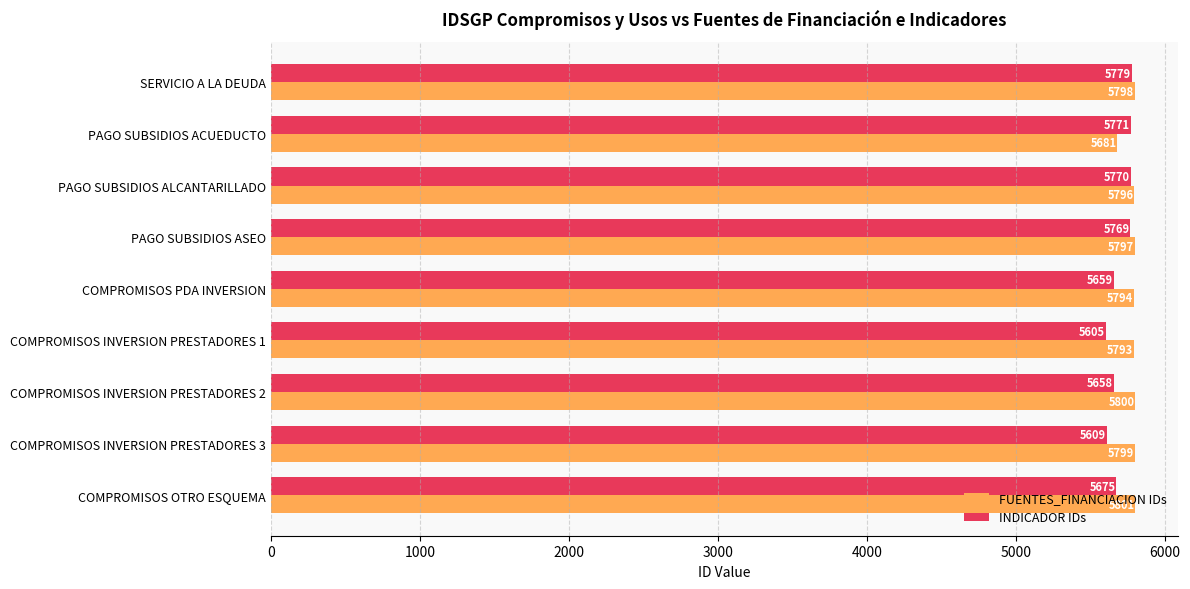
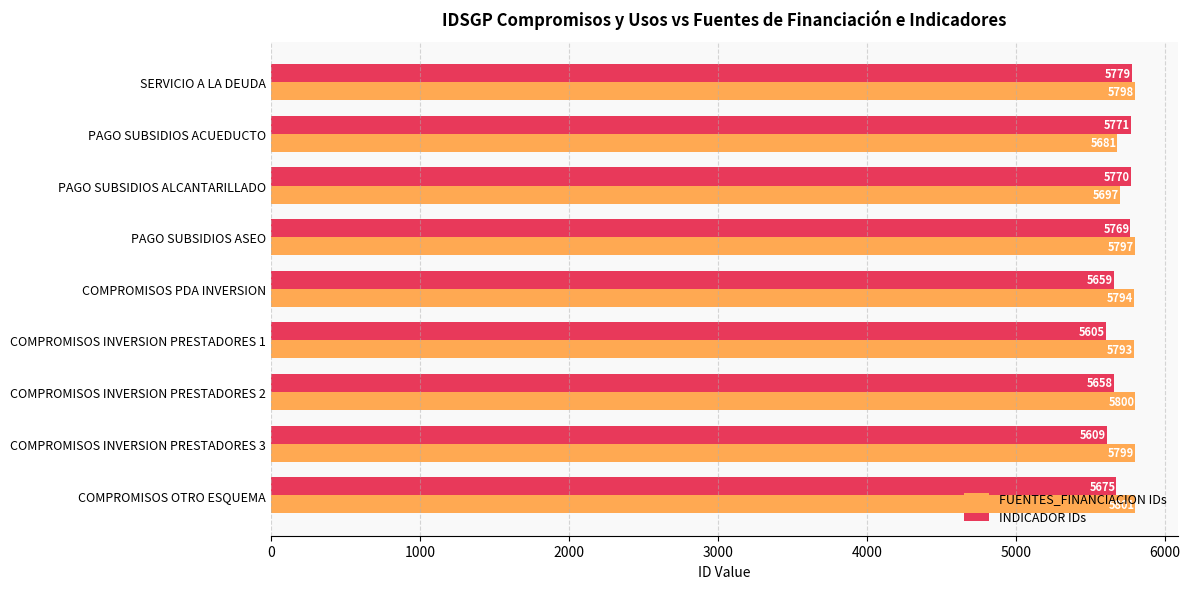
  {
    "FUENTES_FINANCIACION IDs": {
      "SERVICIO A LA DEUDA": 5798,
      "PAGO SUBSIDIOS ACUEDUCTO": 5681,
-     "PAGO SUBSIDIOS ALCANTARILLADO": 5796,
+     "PAGO SUBSIDIOS ALCANTARILLADO": 5697,
      "PAGO SUBSIDIOS ASEO": 5797,
      "COMPROMISOS PDA INVERSION": 5794,
      "COMPROMISOS INVERSION PRESTADORES 1": 5793,
      "COMPROMISOS INVERSION PRESTADORES 2": 5800,
      "COMPROMISOS INVERSION PRESTADORES 3": 5799,
      "COMPROMISOS OTRO ESQUEMA": 5801
    },
    "INDICADOR IDs": {
      "SERVICIO A LA DEUDA": 5779,
      "PAGO SUBSIDIOS ACUEDUCTO": 5771,
      "PAGO SUBSIDIOS ALCANTARILLADO": 5770,
      "PAGO SUBSIDIOS ASEO": 5769,
      "COMPROMISOS PDA INVERSION": 5659,
      "COMPROMISOS INVERSION PRESTADORES 1": 5605,
      "COMPROMISOS INVERSION PRESTADORES 2": 5658,
      "COMPROMISOS INVERSION PRESTADORES 3": 5609,
      "COMPROMISOS OTRO ESQUEMA": 5675
    }
  }
